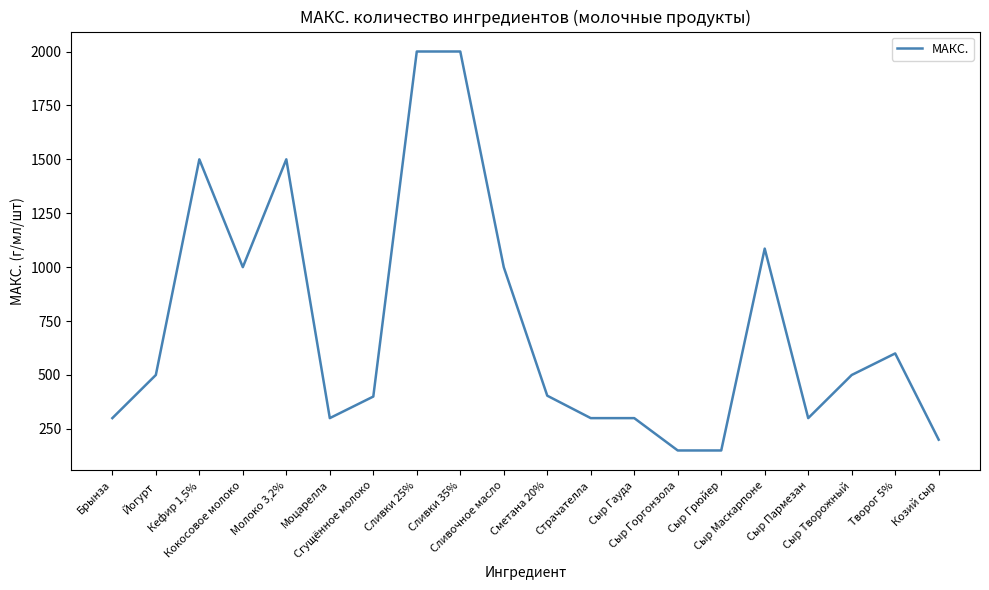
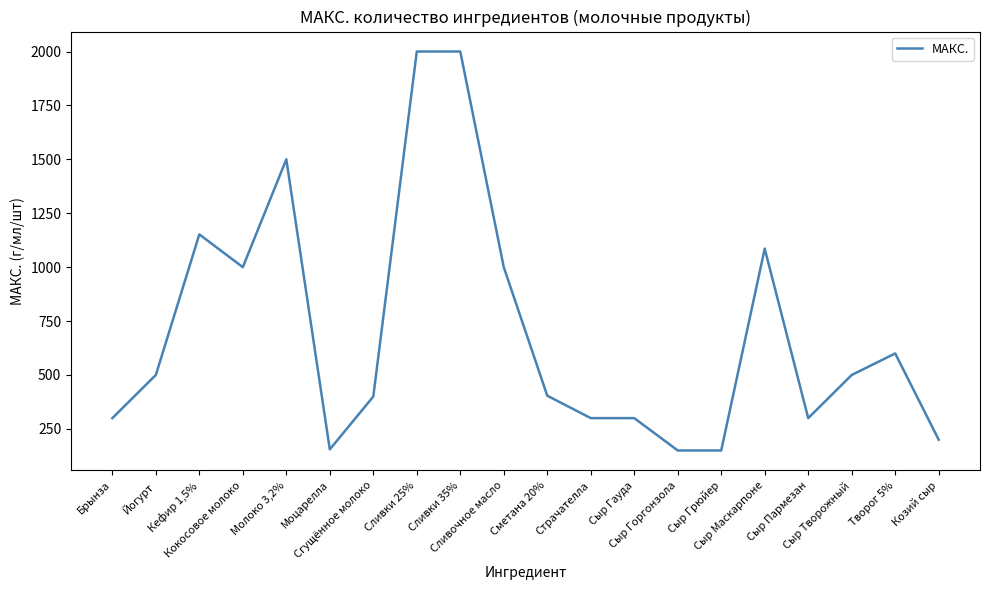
  {
    "Брынза": 300,
    "Йогурт": 500,
-   "Кефир 1,5%": 1500,
+   "Кефир 1,5%": 1150,
    "Кокосовое молоко": 1000,
    "Молоко 3,2%": 1500,
-   "Моцарелла": 300,
+   "Моцарелла": 160,
    "Сгущённое молоко": 400,
    "Сливки 25%": 2000,
    "Сливки 35%": 2000,
    "Сливочное масло": 1000,
    "Сметана 20%": 400,
    "Страчателла": 300,
    "Сыр Гауда": 300,
    "Сыр Горгонзола": 150,
    "Сыр Грюйер": 150,
    "Сыр Маскарпоне": 1090,
    "Сыр Пармезан": 300,
    "Сыр Творожный": 500,
    "Творог 5%": 600,
    "Козий сыр": 200
  }
